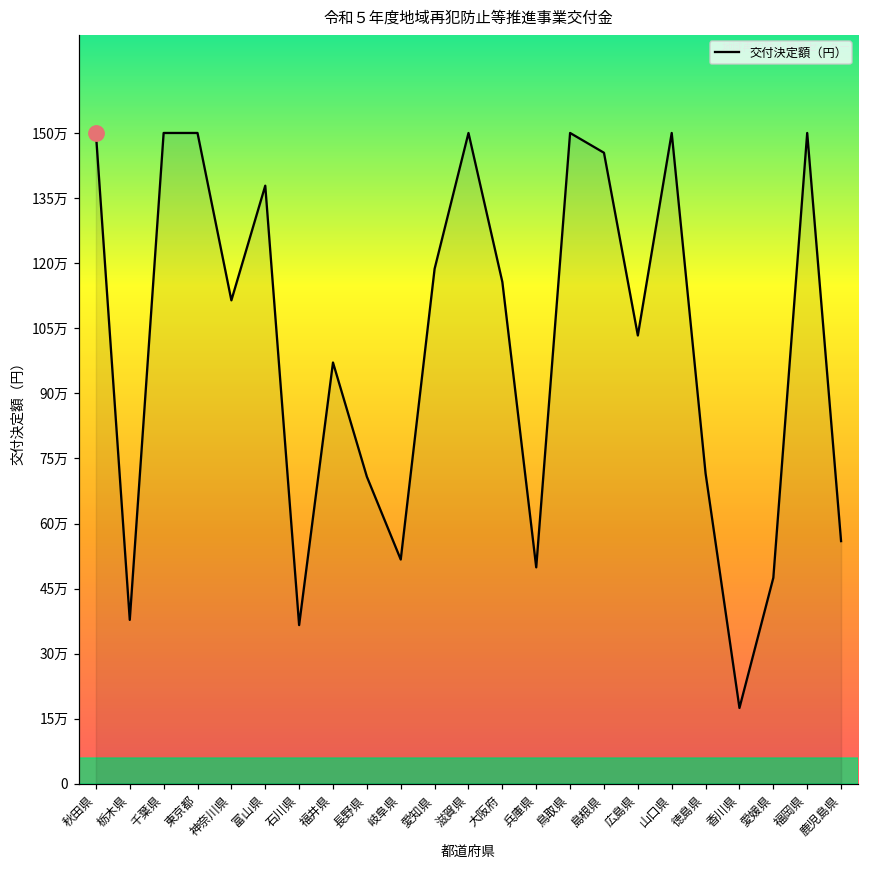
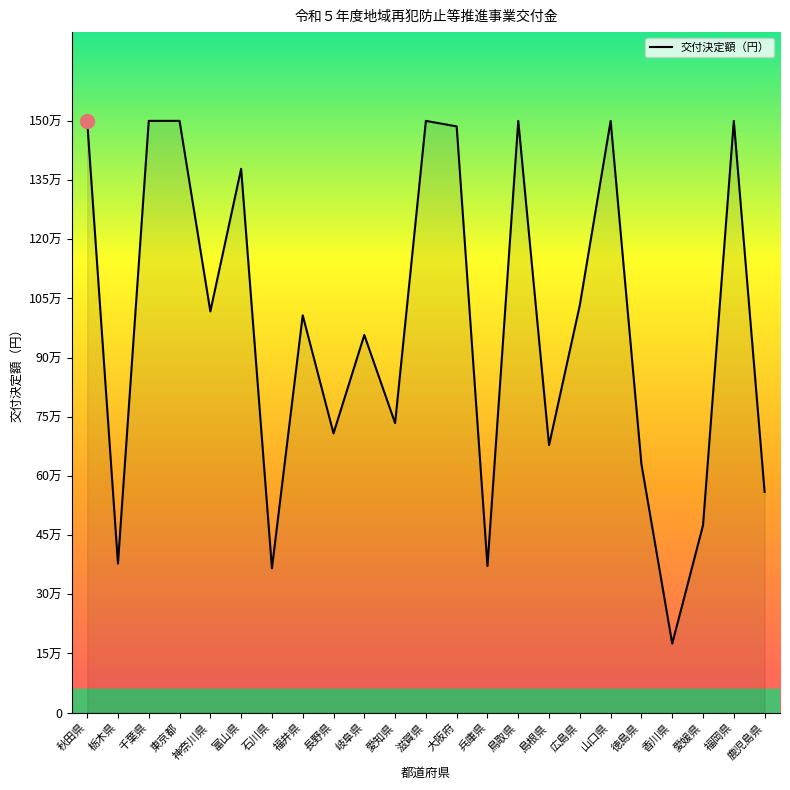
  {
    "交付決定額（円）": {
      "栃木県": "38万",
      "千葉県": "150万",
      "東京都": "150万",
-     "神奈川県": "111万",
+     "神奈川県": "102万",
      "富山県": "138万",
      "石川県": "37万",
-     "福井県": "97万",
+     "福井県": "101万",
      "長野県": "71万",
-     "岐阜県": "52万",
-     "愛知県": "119万",
+     "岐阜県": "96万",
+     "愛知県": "73万",
      "滋賀県": "150万",
-     "大阪府": "116万",
-     "兵庫県": "50万",
+     "大阪府": "149万",
+     "兵庫県": "37万",
      "鳥取県": "150万",
-     "島根県": "145万",
+     "島根県": "68万",
      "広島県": "103万",
      "山口県": "150万",
-     "徳島県": "72万",
+     "徳島県": "63万",
      "香川県": "18万",
      "愛媛県": "47万",
      "福岡県": "150万",
      "鹿児島県": "56万"
    }
  }
